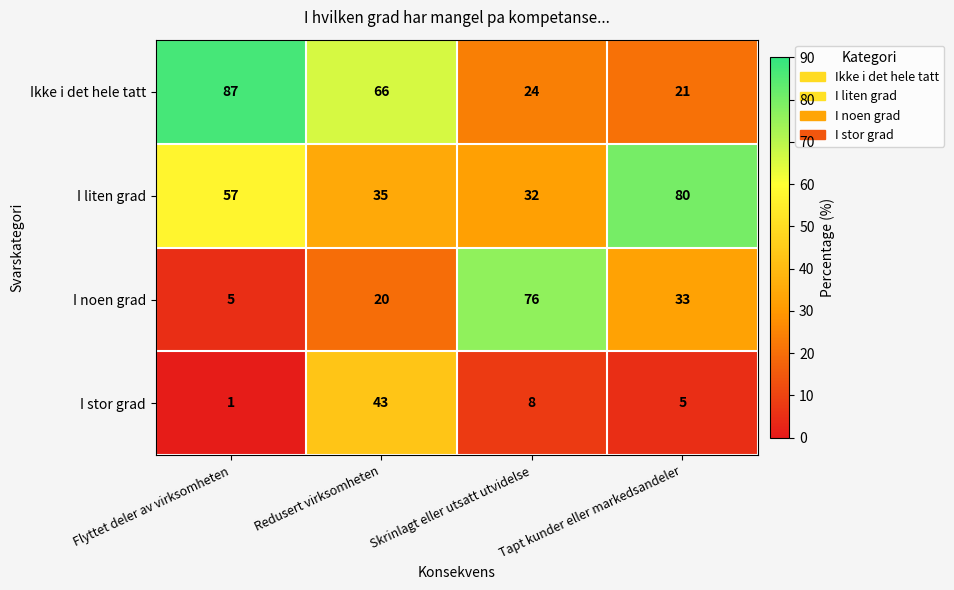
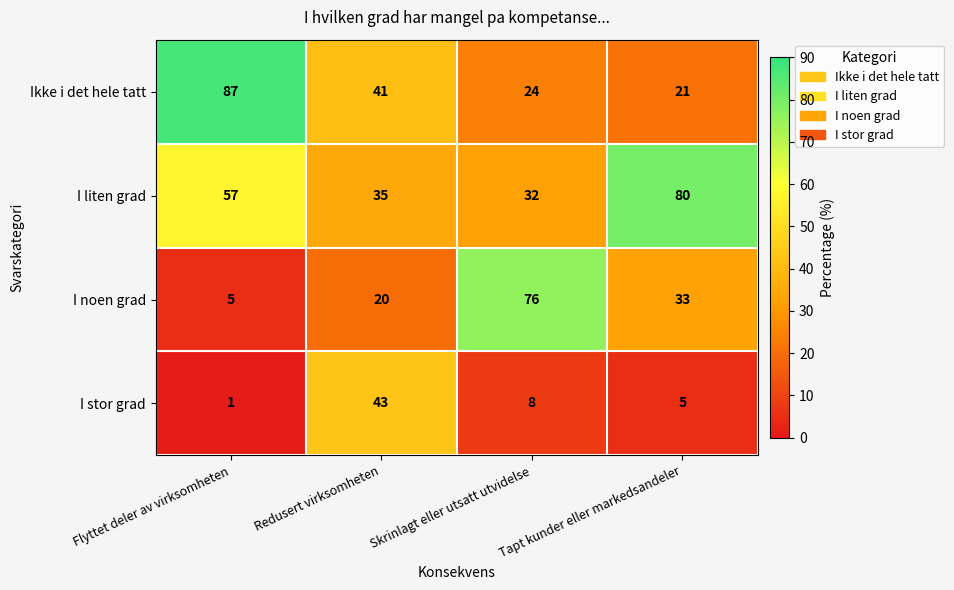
  {
    "Ikke i det hele tatt": {
      "Flyttet deler av virksomheten": 87,
-     "Redusert virksomheten": 66,
+     "Redusert virksomheten": 41,
      "Skrinlagt eller utsatt utvidelse": 24,
      "Tapt kunder eller markedsandeler": 21
    },
    "I liten grad": {
      "Flyttet deler av virksomheten": 57,
      "Redusert virksomheten": 35,
      "Skrinlagt eller utsatt utvidelse": 32,
      "Tapt kunder eller markedsandeler": 80
    },
    "I noen grad": {
      "Flyttet deler av virksomheten": 5,
      "Redusert virksomheten": 20,
      "Skrinlagt eller utsatt utvidelse": 76,
      "Tapt kunder eller markedsandeler": 33
    },
    "I stor grad": {
      "Flyttet deler av virksomheten": 1,
      "Redusert virksomheten": 43,
      "Skrinlagt eller utsatt utvidelse": 8,
      "Tapt kunder eller markedsandeler": 5
    }
  }
